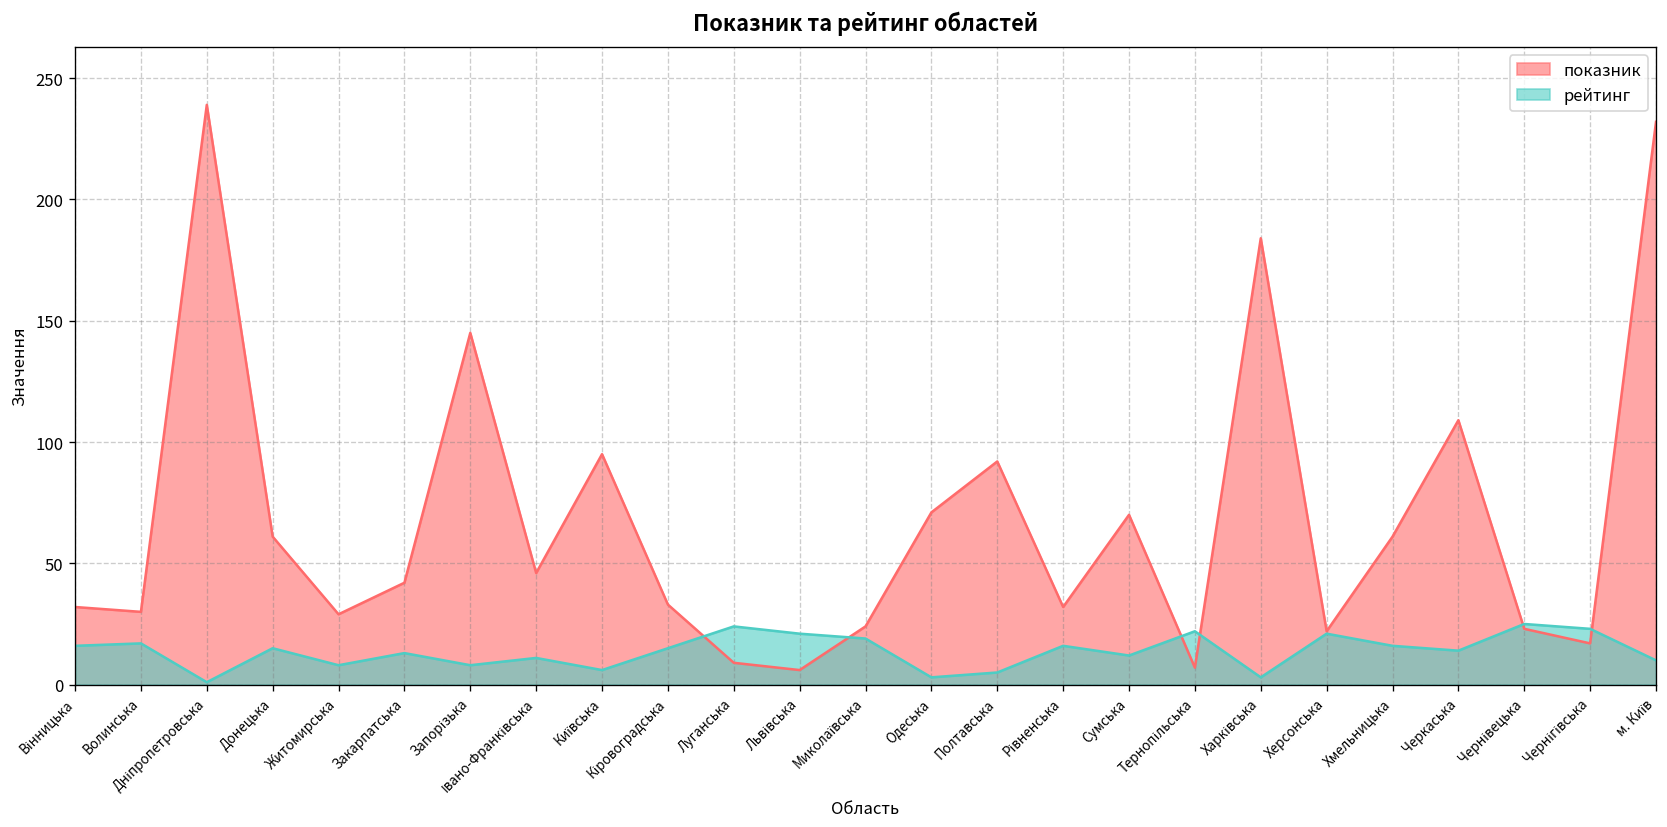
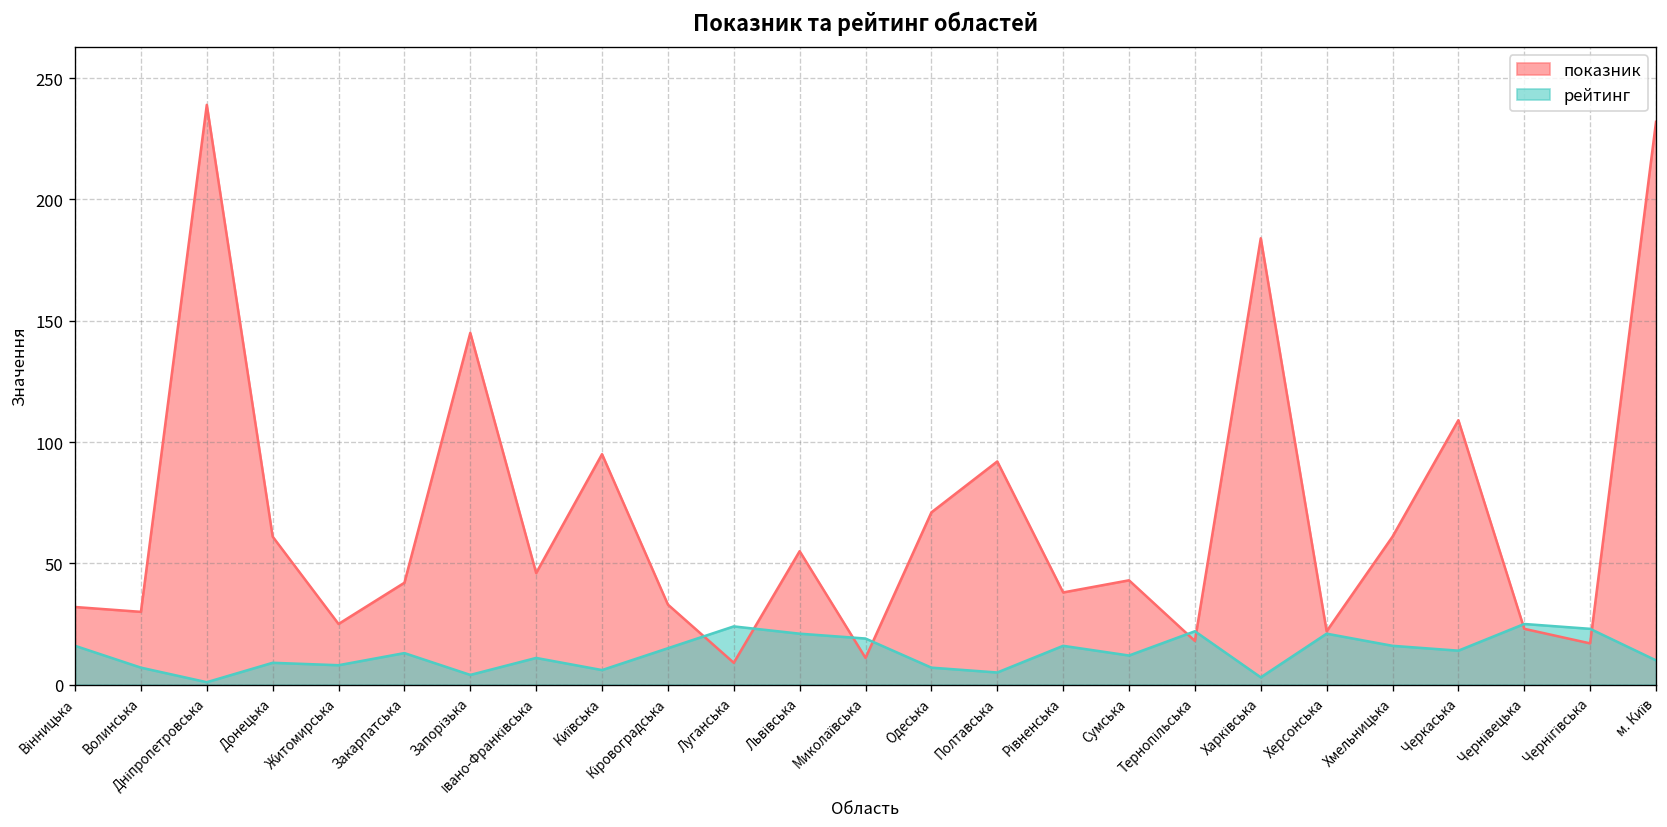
  {
    "показник": {
      "Вінницька": 32,
      "Волинська": 30,
      "Дніпропетровська": 239,
      "Донецька": 61,
-     "Житомирська": 29,
+     "Житомирська": 25,
      "Закарпатська": 42,
      "Запорізька": 145,
      "Івано-Франківська": 46,
      "Київська": 95,
      "Кіровоградська": 33,
      "Луганська": 9,
-     "Львівська": 6,
-     "Миколаївська": 24,
+     "Львівська": 55,
+     "Миколаївська": 11,
      "Одеська": 71,
      "Полтавська": 92,
-     "Рівненська": 32,
-     "Сумська": 70,
-     "Тернопільська": 7,
+     "Рівненська": 38,
+     "Сумська": 43,
+     "Тернопільська": 18,
      "Харківська": 184,
      "Хмельницька": 61,
      "Черкаська": 109,
      "Чернівецька": 23,
      "Чернігівська": 17,
      "м. Київ": 232
    },
    "рейтинг": {
      "Вінницька": 16,
-     "Волинська": 17,
+     "Волинська": 7,
      "Дніпропетровська": 1,
-     "Донецька": 15,
+     "Донецька": 9,
      "Житомирська": 8,
      "Закарпатська": 13,
-     "Запорізька": 8,
+     "Запорізька": 4,
      "Івано-Франківська": 11,
      "Київська": 6,
      "Кіровоградська": 15,
      "Луганська": 24,
      "Львівська": 21,
      "Миколаївська": 19,
-     "Одеська": 3,
+     "Одеська": 7,
      "Полтавська": 5,
      "Рівненська": 16,
      "Сумська": 12,
      "Тернопільська": 22,
      "Харківська": 3,
      "Хмельницька": 16,
      "Черкаська": 14,
      "Чернівецька": 25,
      "Чернігівська": 23,
      "м. Київ": 10
    }
  }
